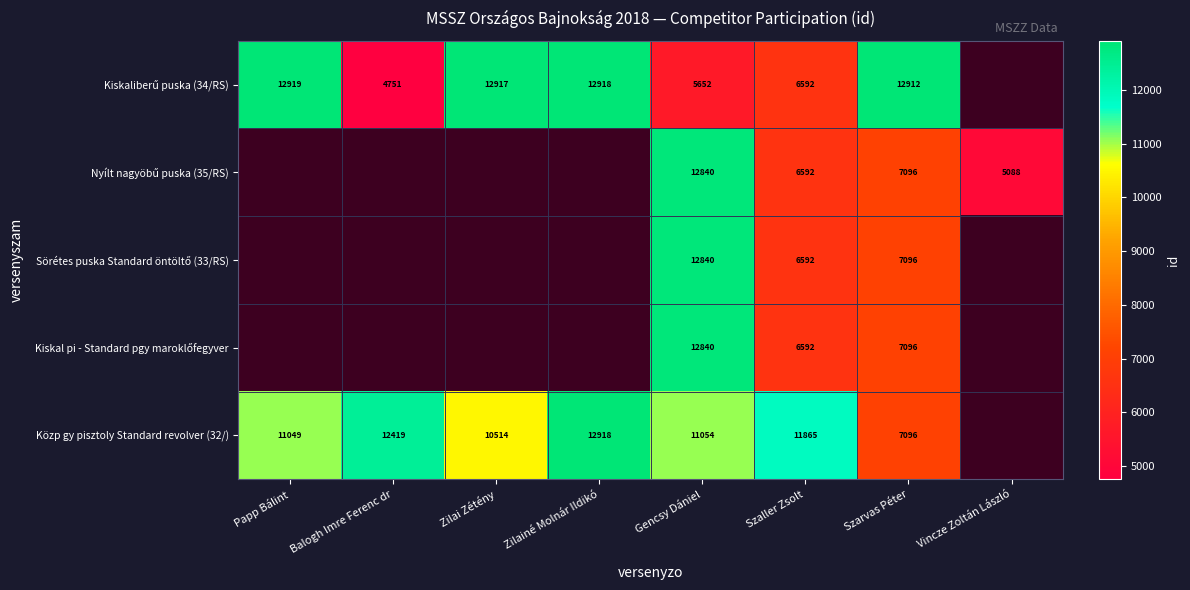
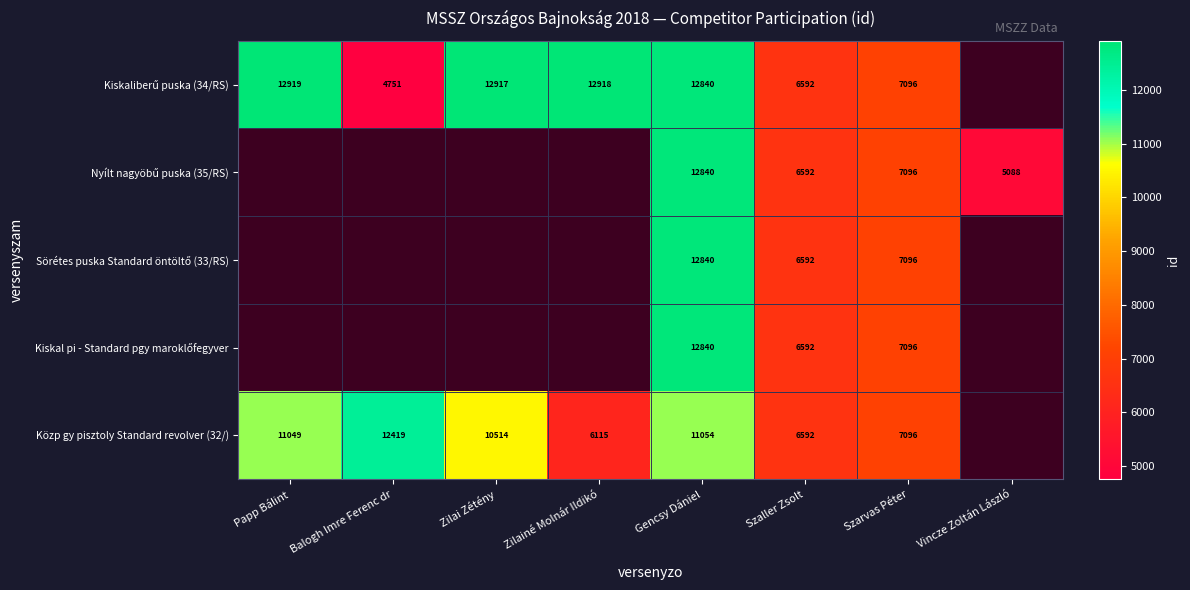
  {
    "Kiskaliberű puska (34/RS)": {
      "Papp Bálint": 12919,
      "Balogh Imre Ferenc dr": 4751,
      "Zilai Zétény": 12917,
      "Zilainé Molnár Ildikó": 12918,
-     "Gencsy Dániel": 5652,
+     "Gencsy Dániel": 12840,
      "Szaller Zsolt": 6592,
-     "Szarvas Péter": 12912
+     "Szarvas Péter": 7096
    },
    "Nyílt nagyöbű puska (35/RS)": {
      "Gencsy Dániel": 12840,
      "Szaller Zsolt": 6592,
      "Szarvas Péter": 7096,
      "Vincze Zoltán László": 5088
    },
    "Sörétes puska Standard öntöltő (33/RS)": {
      "Gencsy Dániel": 12840,
      "Szaller Zsolt": 6592,
      "Szarvas Péter": 7096
    },
    "Kiskal pi - Standard pgy maroklőfegyver": {
      "Gencsy Dániel": 12840,
      "Szaller Zsolt": 6592,
      "Szarvas Péter": 7096
    },
    "Közp gy pisztoly Standard revolver (32/)": {
      "Papp Bálint": 11049,
      "Balogh Imre Ferenc dr": 12419,
      "Zilai Zétény": 10514,
-     "Zilainé Molnár Ildikó": 12918,
+     "Zilainé Molnár Ildikó": 6115,
      "Gencsy Dániel": 11054,
-     "Szaller Zsolt": 11865,
+     "Szaller Zsolt": 6592,
      "Szarvas Péter": 7096
    }
  }
